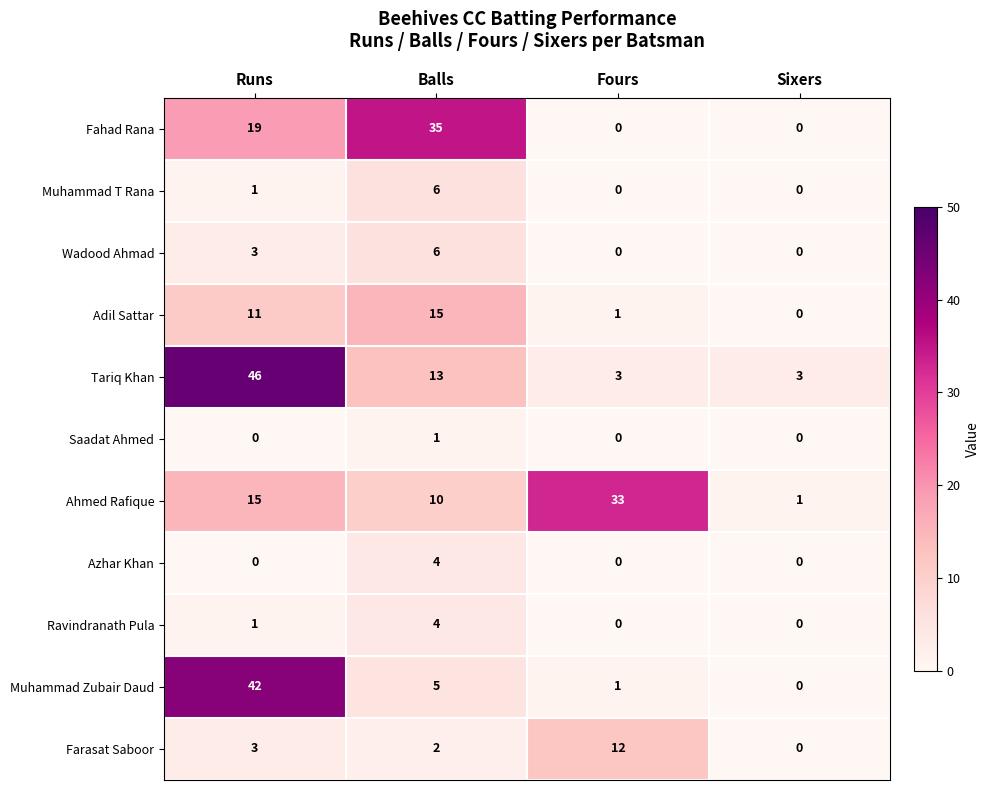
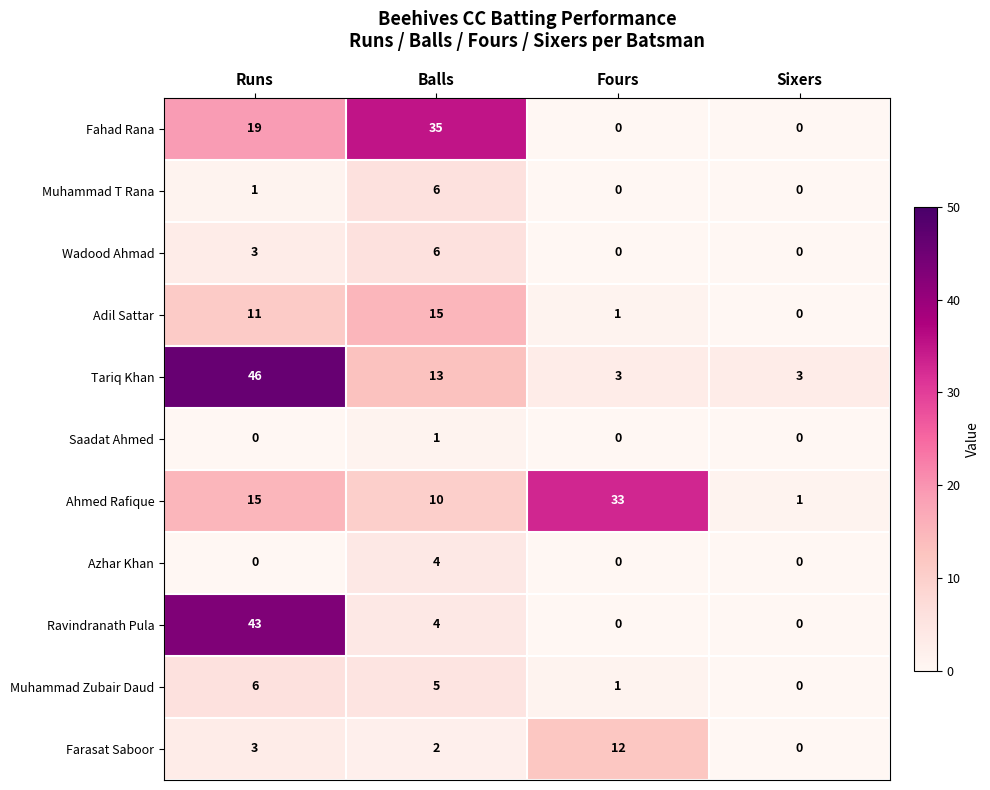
  {
    "Fahad Rana": {
      "Runs": 19,
      "Balls": 35,
      "Fours": 0,
      "Sixers": 0
    },
    "Muhammad T Rana": {
      "Runs": 1,
      "Balls": 6,
      "Fours": 0,
      "Sixers": 0
    },
    "Wadood Ahmad": {
      "Runs": 3,
      "Balls": 6,
      "Fours": 0,
      "Sixers": 0
    },
    "Adil Sattar": {
      "Runs": 11,
      "Balls": 15,
      "Fours": 1,
      "Sixers": 0
    },
    "Tariq Khan": {
      "Runs": 46,
      "Balls": 13,
      "Fours": 3,
      "Sixers": 3
    },
    "Saadat Ahmed": {
      "Runs": 0,
      "Balls": 1,
      "Fours": 0,
      "Sixers": 0
    },
    "Ahmed Rafique": {
      "Runs": 15,
      "Balls": 10,
      "Fours": 33,
      "Sixers": 1
    },
    "Azhar Khan": {
      "Runs": 0,
      "Balls": 4,
      "Fours": 0,
      "Sixers": 0
    },
    "Ravindranath Pula": {
-     "Runs": 1,
+     "Runs": 43,
      "Balls": 4,
      "Fours": 0,
      "Sixers": 0
    },
    "Muhammad Zubair Daud": {
-     "Runs": 42,
+     "Runs": 6,
      "Balls": 5,
      "Fours": 1,
      "Sixers": 0
    },
    "Farasat Saboor": {
      "Runs": 3,
      "Balls": 2,
      "Fours": 12,
      "Sixers": 0
    }
  }
